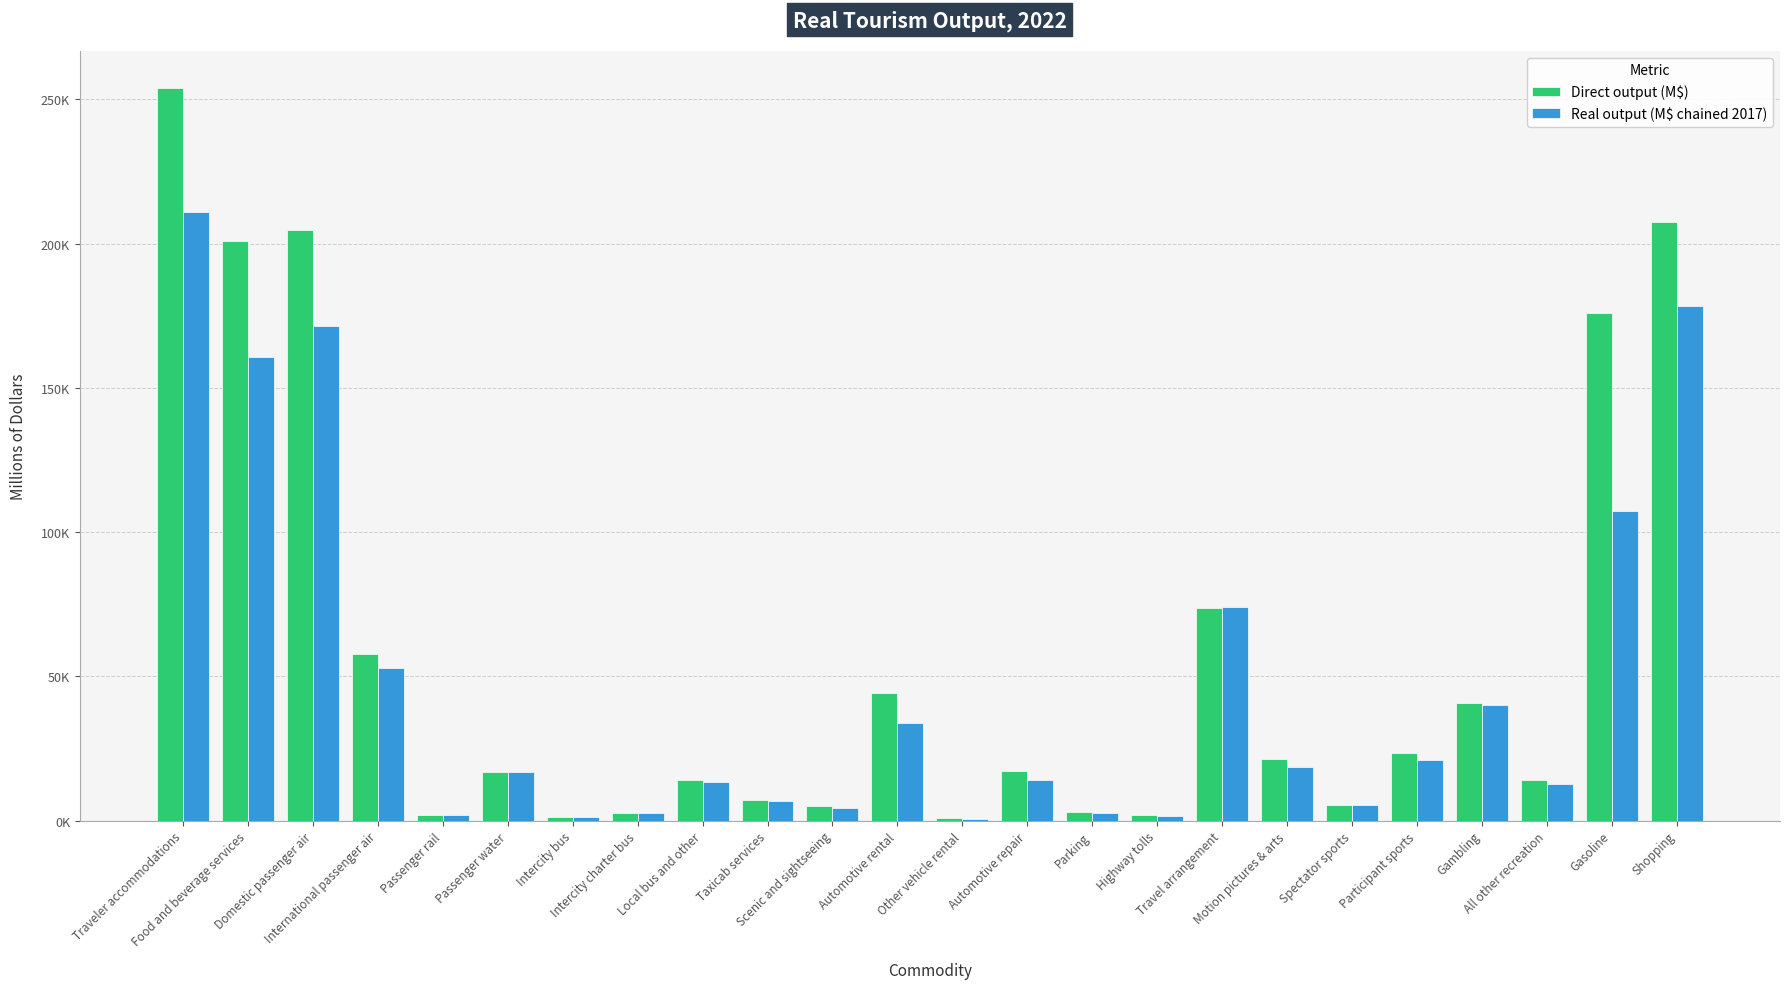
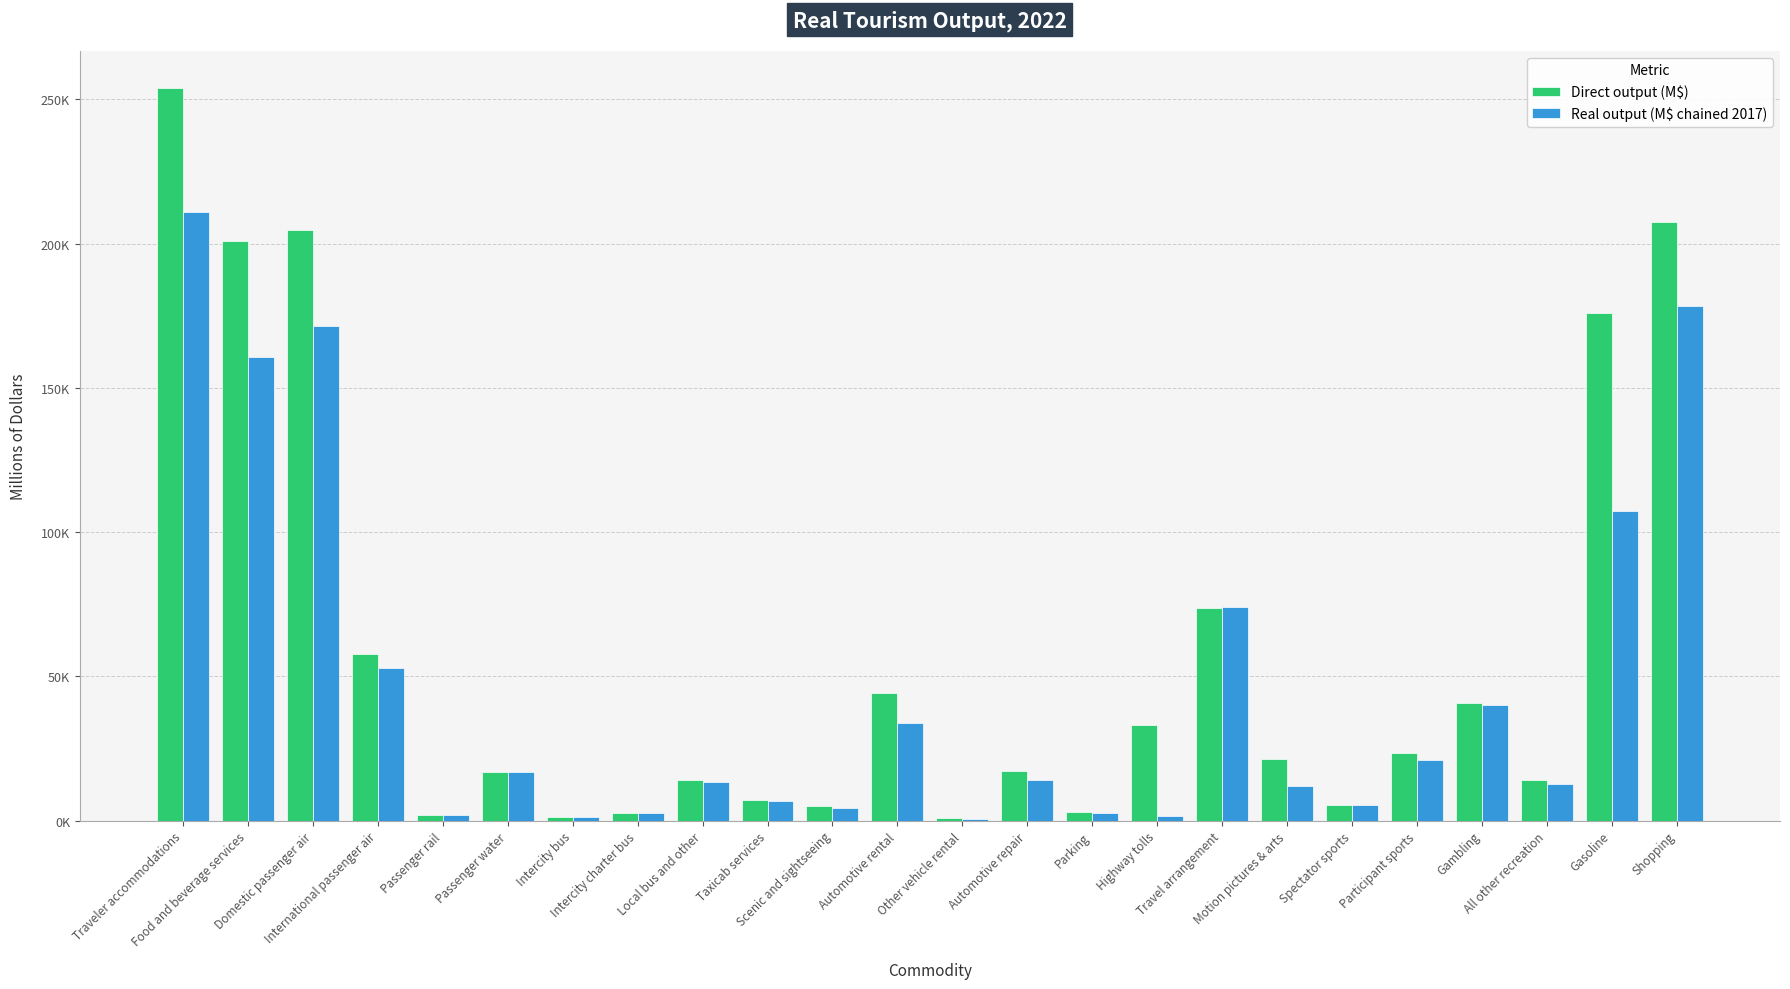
  {
    "Direct output (M$)": {
      "Traveler accommodations": 254000,
      "Food and beverage services": 201000,
      "Domestic passenger air": 205000,
      "International passenger air": 58000,
      "Passenger rail": 2000,
      "Passenger water": 17000,
      "Intercity bus": 1000,
      "Intercity charter bus": 3000,
      "Local bus and other": 14000,
      "Taxicab services": 7000,
      "Scenic and sightseeing": 5000,
      "Automotive rental": 44000,
      "Other vehicle rental": 1000,
      "Automotive repair": 17000,
      "Parking": 3000,
-     "Highway tolls": 2000,
+     "Highway tolls": 33000,
      "Travel arrangement": 74000,
      "Motion pictures & arts": 22000,
      "Spectator sports": 6000,
      "Participant sports": 23000,
      "Gambling": 41000,
      "All other recreation": 14000,
      "Gasoline": 176000,
      "Shopping": 208000
    },
    "Real output (M$ chained 2017)": {
      "Traveler accommodations": 211000,
      "Food and beverage services": 161000,
      "Domestic passenger air": 171000,
      "International passenger air": 53000,
      "Passenger rail": 2000,
      "Passenger water": 17000,
      "Intercity bus": 1000,
      "Intercity charter bus": 3000,
      "Local bus and other": 13000,
      "Taxicab services": 7000,
      "Scenic and sightseeing": 4000,
      "Automotive rental": 34000,
      "Automotive repair": 14000,
      "Parking": 3000,
      "Highway tolls": 2000,
      "Travel arrangement": 74000,
-     "Motion pictures & arts": 19000,
+     "Motion pictures & arts": 12000,
      "Spectator sports": 6000,
      "Participant sports": 21000,
      "Gambling": 40000,
      "All other recreation": 13000,
      "Gasoline": 107000,
      "Shopping": 179000
    }
  }
